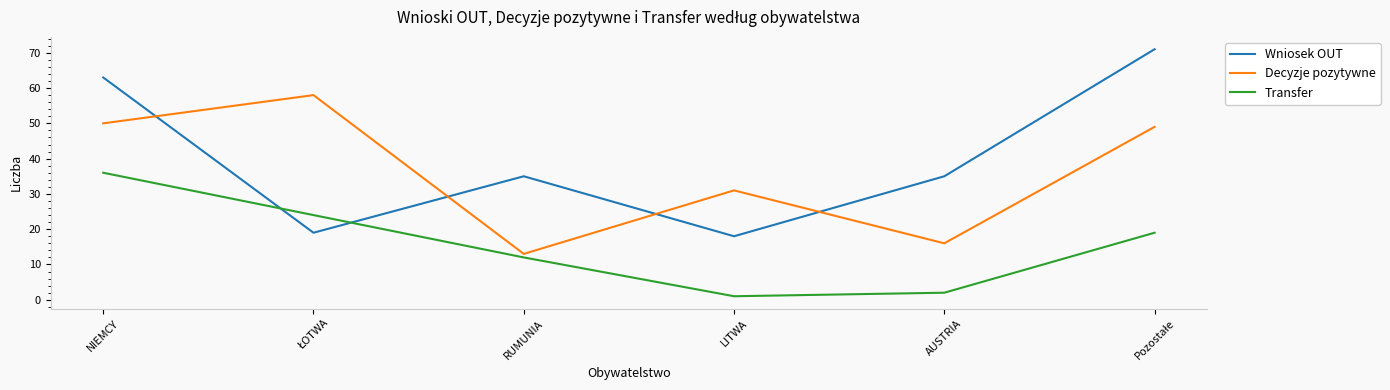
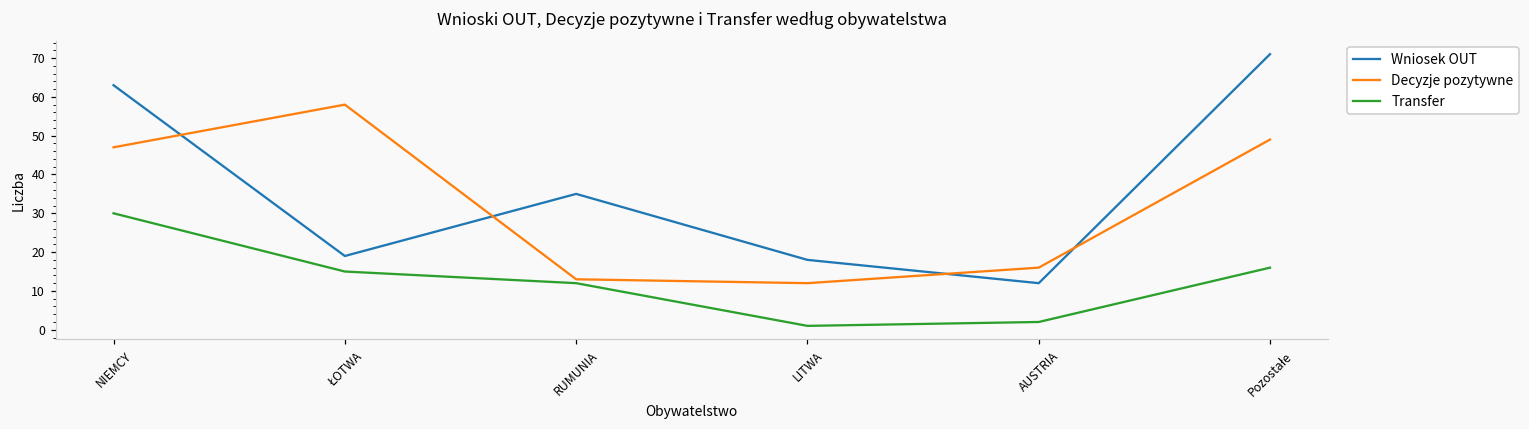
  {
    "Wniosek OUT": {
      "NIEMCY": 63,
      "ŁOTWA": 19,
      "RUMUNIA": 35,
      "LITWA": 18,
-     "AUSTRIA": 35,
+     "AUSTRIA": 12,
      "Pozostałe": 71
    },
    "Decyzje pozytywne": {
-     "NIEMCY": 50,
+     "NIEMCY": 47,
      "ŁOTWA": 58,
      "RUMUNIA": 13,
-     "LITWA": 31,
+     "LITWA": 12,
      "AUSTRIA": 16,
      "Pozostałe": 49
    },
    "Transfer": {
-     "NIEMCY": 36,
-     "ŁOTWA": 24,
+     "NIEMCY": 30,
+     "ŁOTWA": 15,
      "RUMUNIA": 12,
      "LITWA": 1,
      "AUSTRIA": 2,
-     "Pozostałe": 19
+     "Pozostałe": 16
    }
  }
